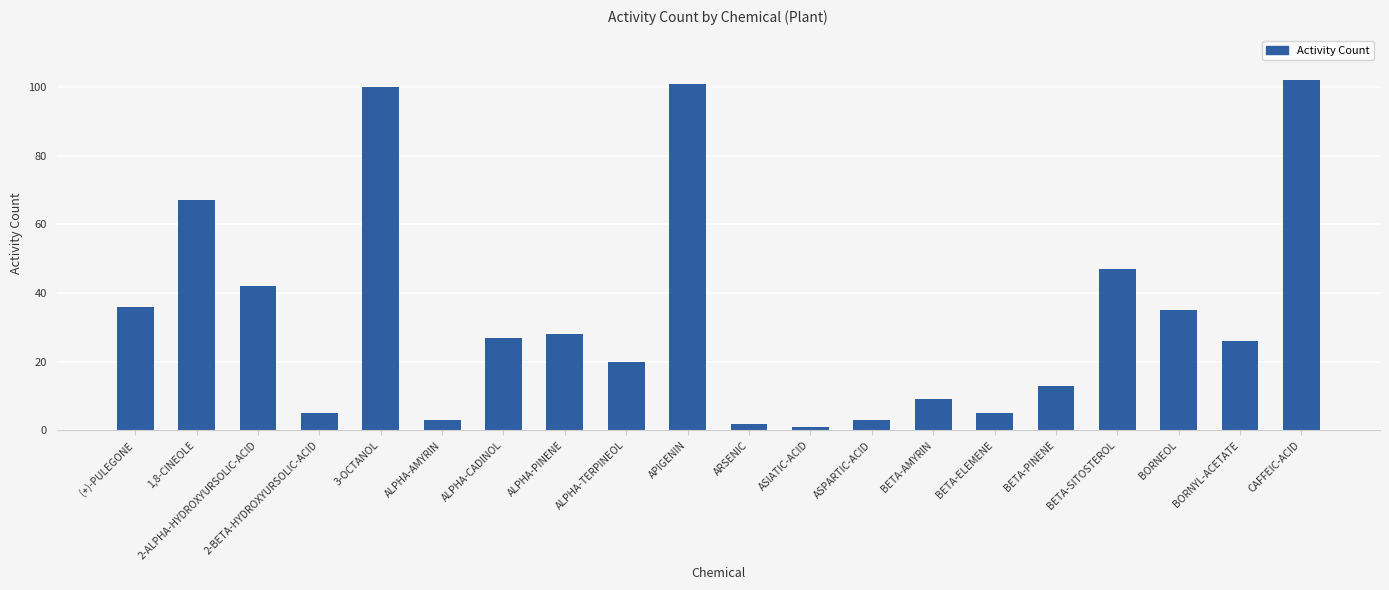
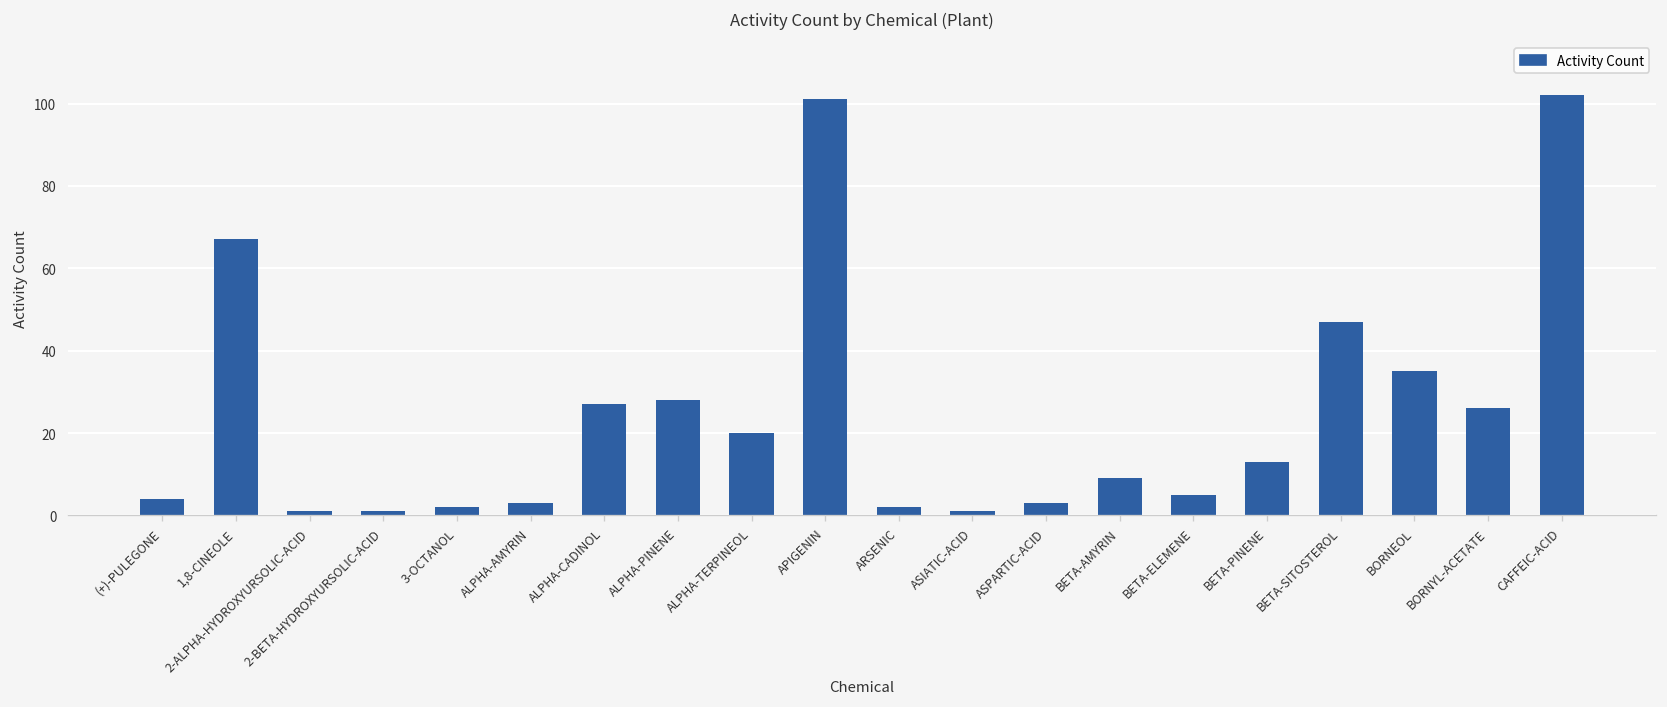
  {
-   "(+)-PULEGONE": 36,
+   "(+)-PULEGONE": 4,
    "1,8-CINEOLE": 67,
-   "2-ALPHA-HYDROXYURSOLIC-ACID": 42,
-   "2-BETA-HYDROXYURSOLIC-ACID": 5,
-   "3-OCTANOL": 100,
+   "2-ALPHA-HYDROXYURSOLIC-ACID": 1,
+   "2-BETA-HYDROXYURSOLIC-ACID": 1,
+   "3-OCTANOL": 2,
    "ALPHA-AMYRIN": 3,
    "ALPHA-CADINOL": 27,
    "ALPHA-PINENE": 28,
    "ALPHA-TERPINEOL": 20,
    "APIGENIN": 101,
    "ARSENIC": 2,
    "ASIATIC-ACID": 1,
    "ASPARTIC-ACID": 3,
    "BETA-AMYRIN": 9,
    "BETA-ELEMENE": 5,
    "BETA-PINENE": 13,
    "BETA-SITOSTEROL": 47,
    "BORNEOL": 35,
    "BORNYL-ACETATE": 26,
    "CAFFEIC-ACID": 102
  }
